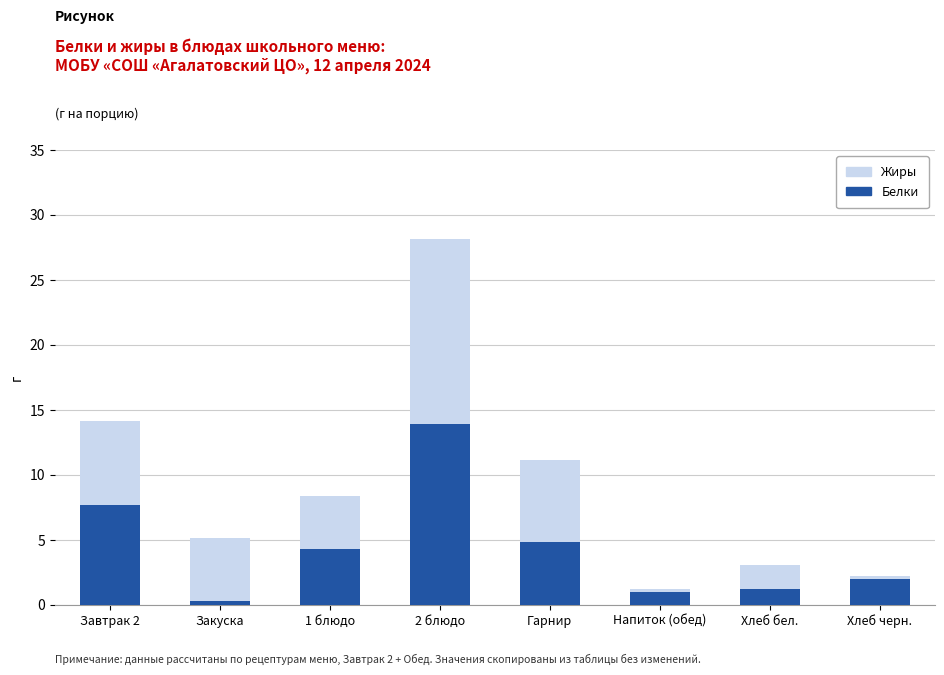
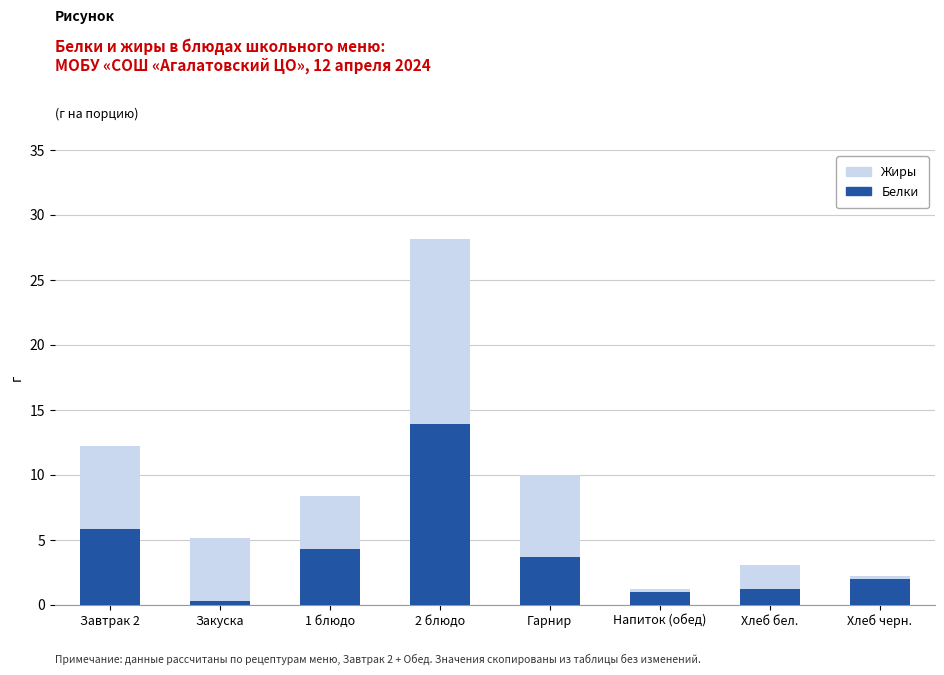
  {
    "Белки": {
-     "Завтрак 2": 7.7,
+     "Завтрак 2": 5.8,
      "Закуска": 0.3,
      "1 блюдо": 4.3,
      "2 блюдо": 13.9,
-     "Гарнир": 4.8,
+     "Гарнир": 3.7,
      "Напиток (обед)": 1.0,
      "Хлеб бел.": 1.2,
      "Хлеб черн.": 2.0
    },
    "Жиры": {
      "Завтрак 2": 6.4,
      "Закуска": 4.9,
      "1 блюдо": 4.1,
      "2 блюдо": 14.2,
      "Гарнир": 6.3,
      "Напиток (обед)": 0.2,
      "Хлеб бел.": 1.9,
      "Хлеб черн.": 0.3
    }
  }
